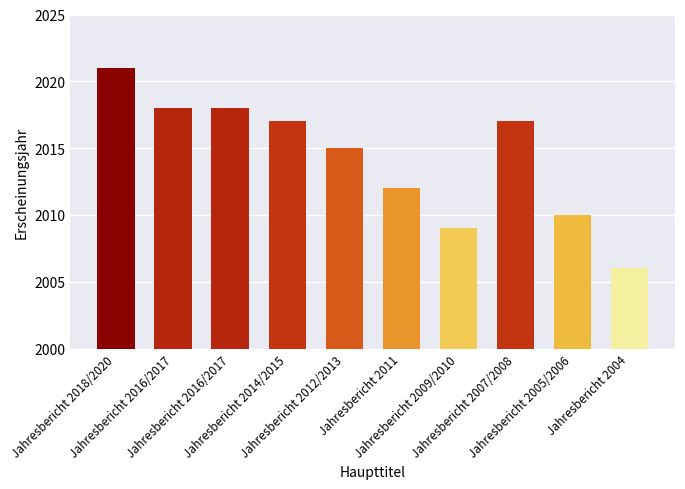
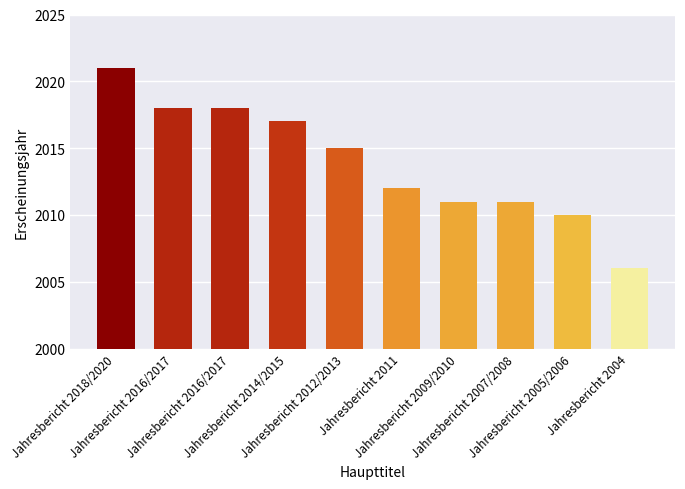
  {
    "Jahresbericht 2018/2020": 2021,
    "Jahresbericht 2014/2015": 2017,
    "Jahresbericht 2012/2013": 2015,
    "Jahresbericht 2011": 2012,
-   "Jahresbericht 2009/2010": 2009,
-   "Jahresbericht 2007/2008": 2017,
+   "Jahresbericht 2009/2010": 2011,
+   "Jahresbericht 2007/2008": 2011,
    "Jahresbericht 2005/2006": 2010,
    "Jahresbericht 2004": 2006
  }
